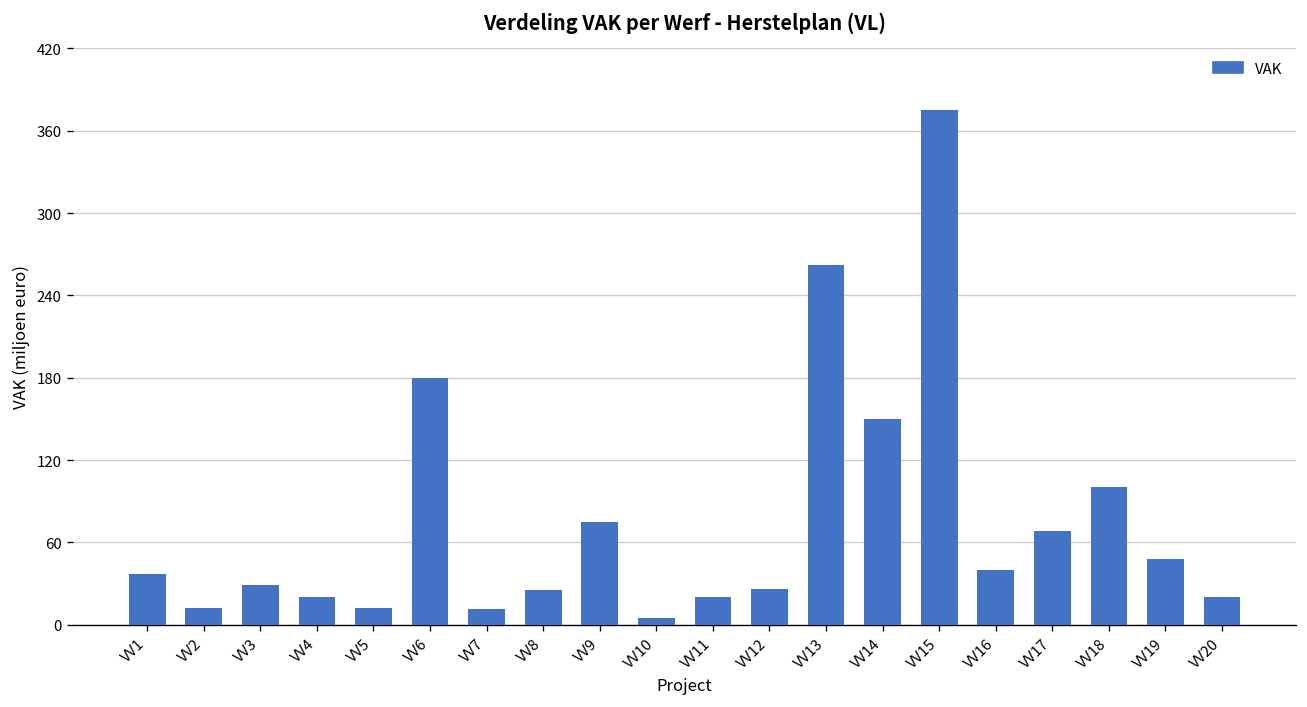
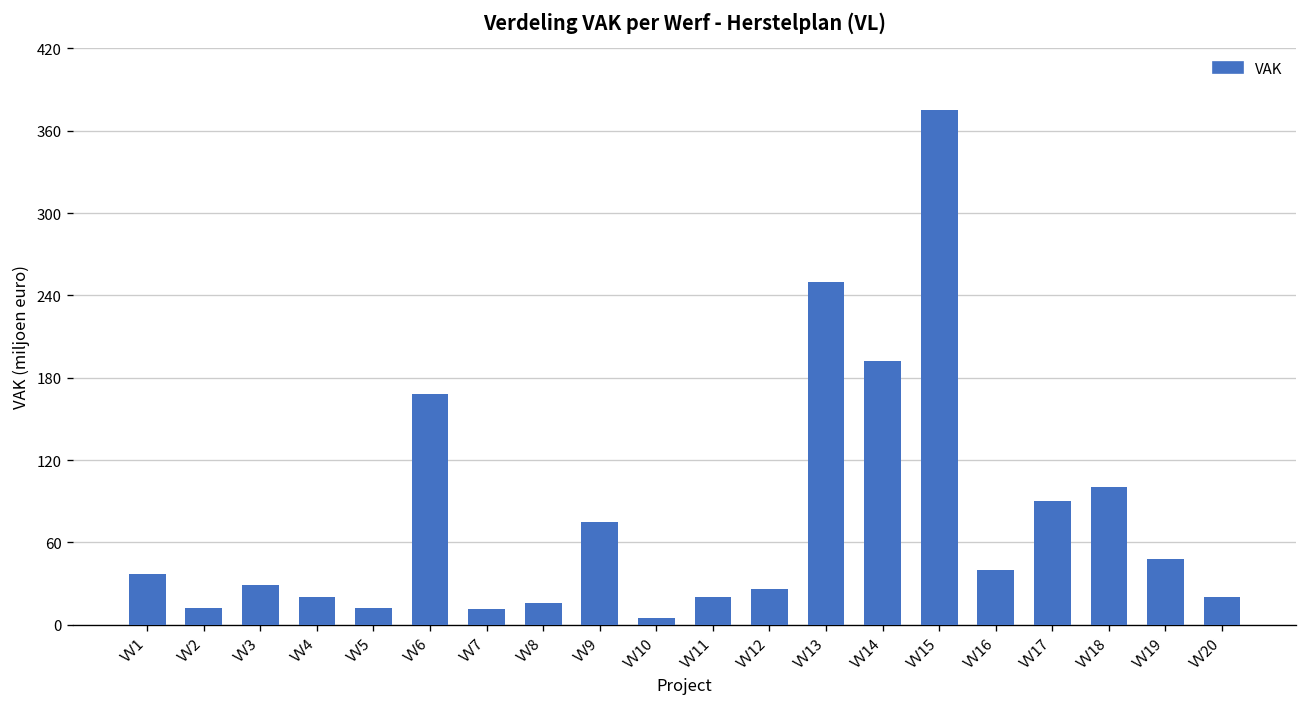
  {
    "VV1": 37,
    "VV2": 12,
    "VV3": 29,
    "VV4": 20,
    "VV5": 12,
-   "VV6": 180,
+   "VV6": 168,
    "VV7": 11,
-   "VV8": 25,
+   "VV8": 16,
    "VV9": 75,
    "VV10": 5,
    "VV11": 20,
    "VV12": 26,
-   "VV13": 262,
-   "VV14": 150,
+   "VV13": 250,
+   "VV14": 192,
    "VV15": 375,
    "VV16": 40,
-   "VV17": 68,
+   "VV17": 90,
    "VV18": 100,
    "VV19": 48,
    "VV20": 20
  }
